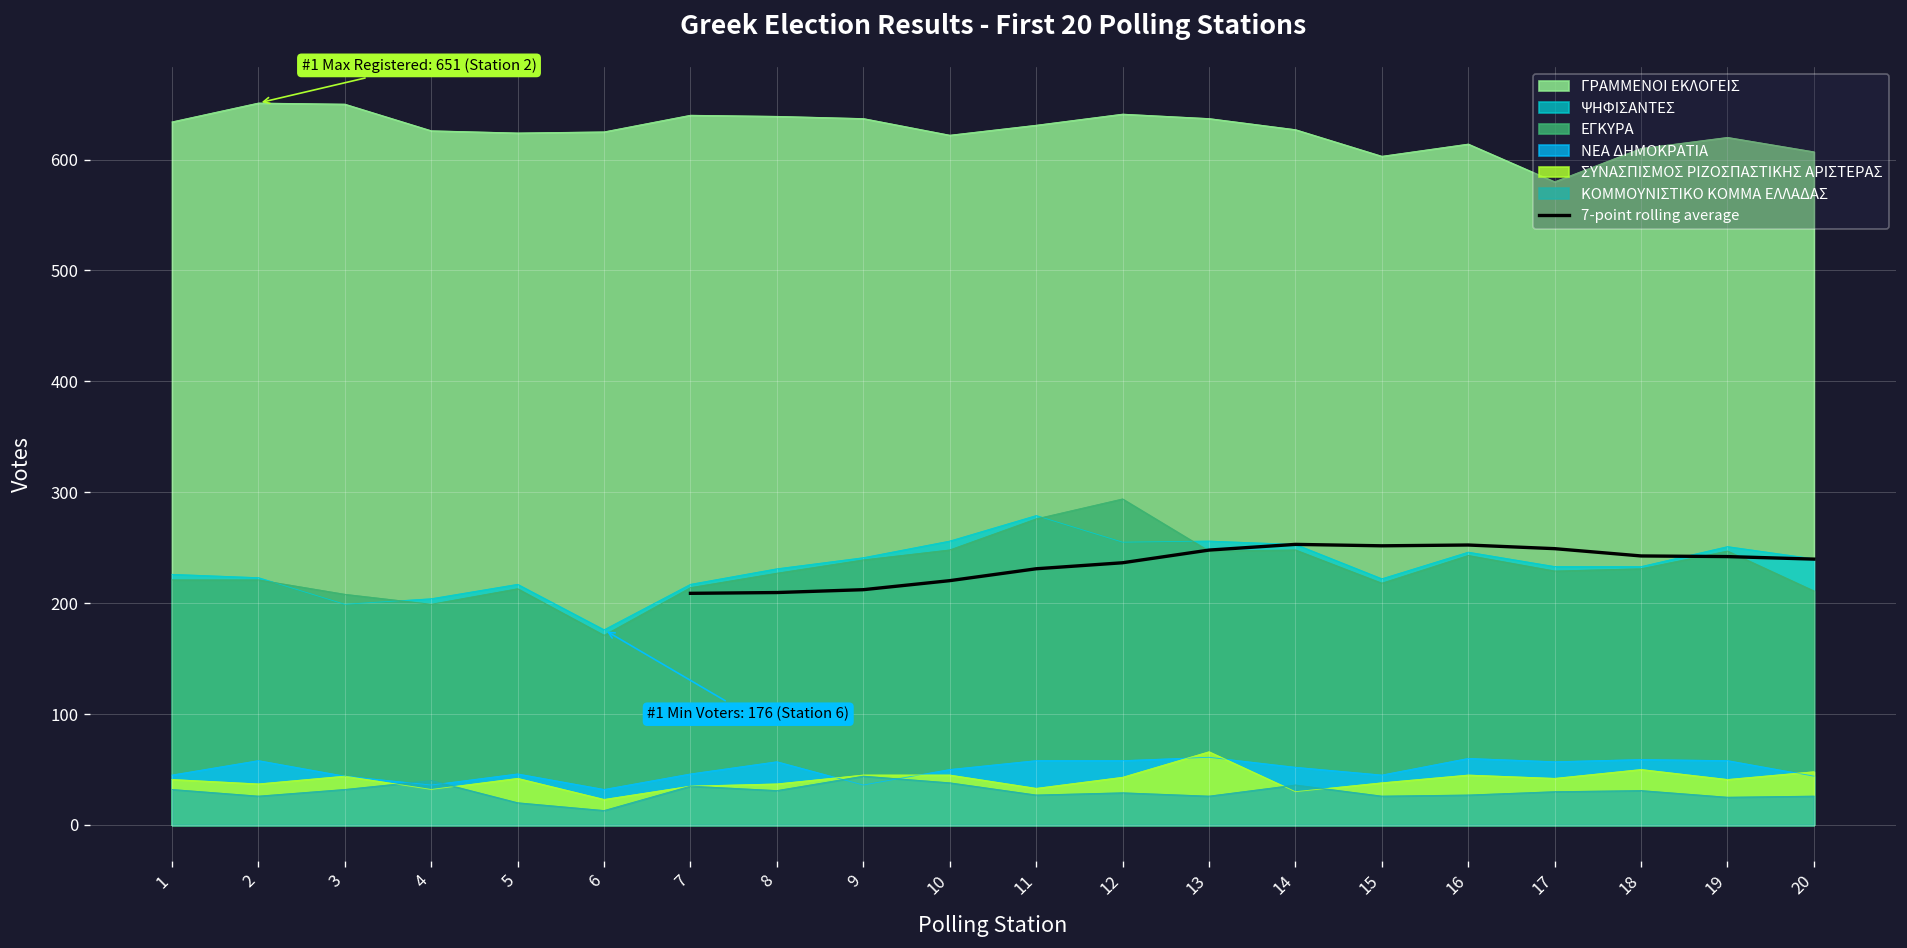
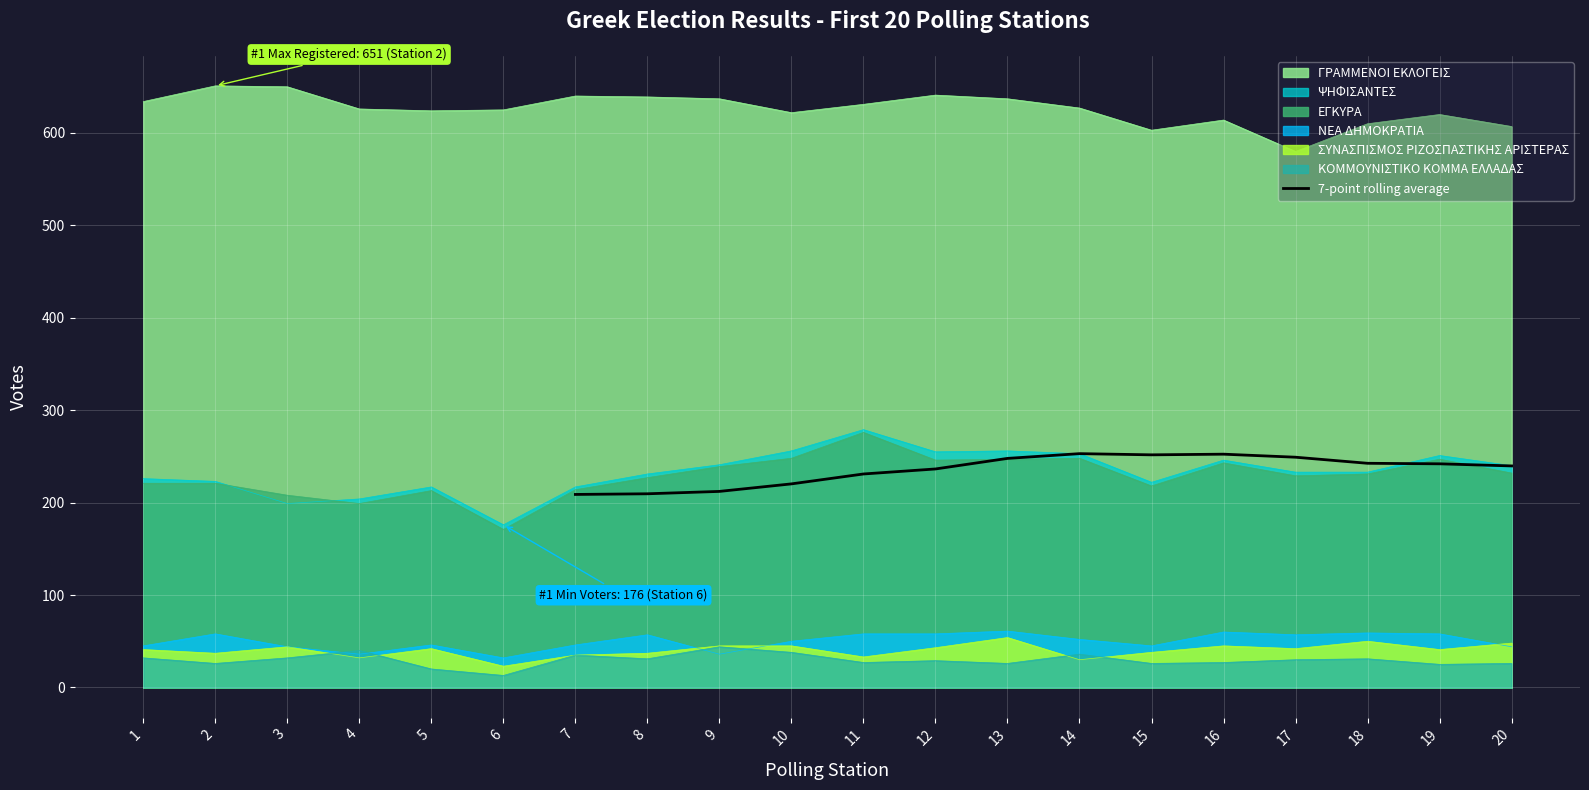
  {
    "ΓΡΑΜΜΕΝΟΙ ΕΚΛΟΓΕΙΣ": {
      "1": 630,
      "2": 650,
      "3": 650,
      "4": 630,
      "5": 620,
      "6": 630,
      "7": 640,
      "8": 640,
      "9": 640,
      "10": 620,
      "11": 630,
      "12": 640,
      "13": 640,
      "14": 630,
      "15": 600,
      "16": 610
    },
    "ΕΓΚΥΡΑ": {
      "1": 220,
      "3": 210,
      "4": 200,
      "5": 210,
      "7": 210,
      "8": 230,
      "10": 250,
      "11": 280,
-     "12": 290,
+     "12": 250,
      "14": 250,
      "15": 220,
      "16": 240,
      "17": 230,
      "19": 250,
-     "20": 210
+     "20": 230
    },
    "ΣΥΝΑΣΠΙΣΜΟΣ ΡΙΖΟΣΠΑΣΤΙΚΗΣ ΑΡΙΣΤΕΡΑΣ": {
      "1": 40,
      "2": 40,
      "4": 30,
      "5": 40,
      "6": 20,
      "8": 40,
      "10": 50,
      "11": 30,
      "12": 40,
-     "13": 70,
+     "13": 50,
      "14": 30,
      "15": 40,
      "16": 50,
      "17": 40,
      "18": 50,
      "19": 40,
      "20": 50
    },
    "7-point rolling average": {
      "7": 210,
      "8": 210,
      "9": 210,
      "10": 220,
      "11": 230,
      "12": 240,
      "15": 250,
      "16": 250,
      "17": 250,
      "18": 240,
      "19": 240
    }
  }
